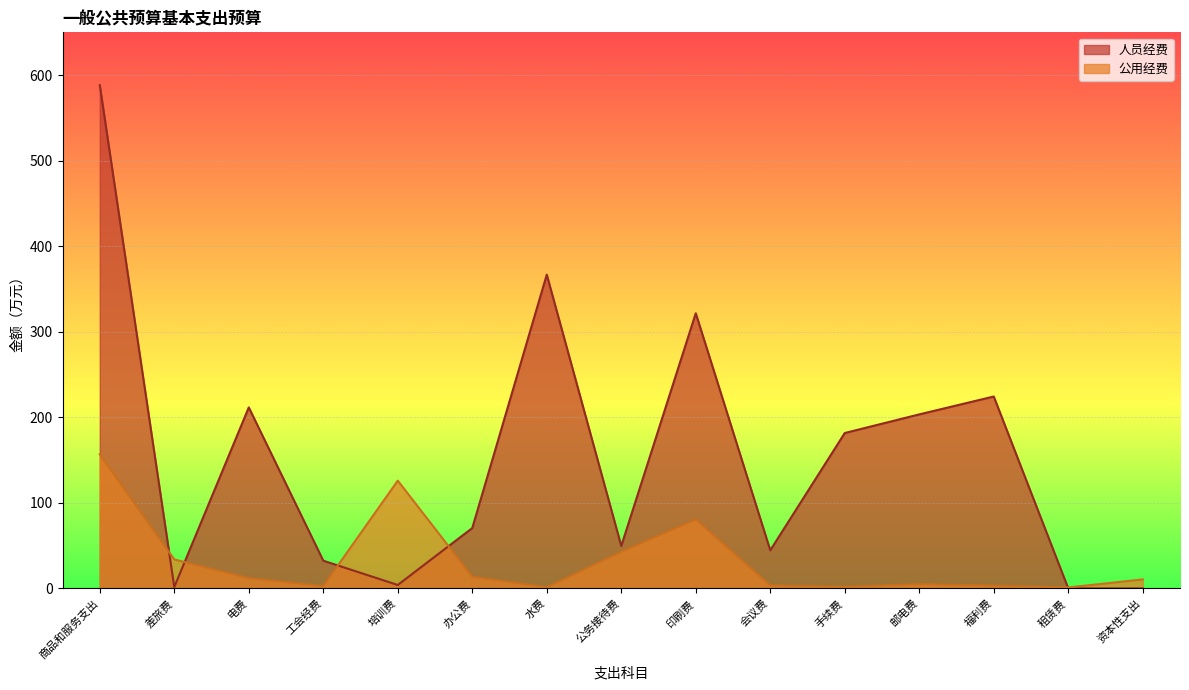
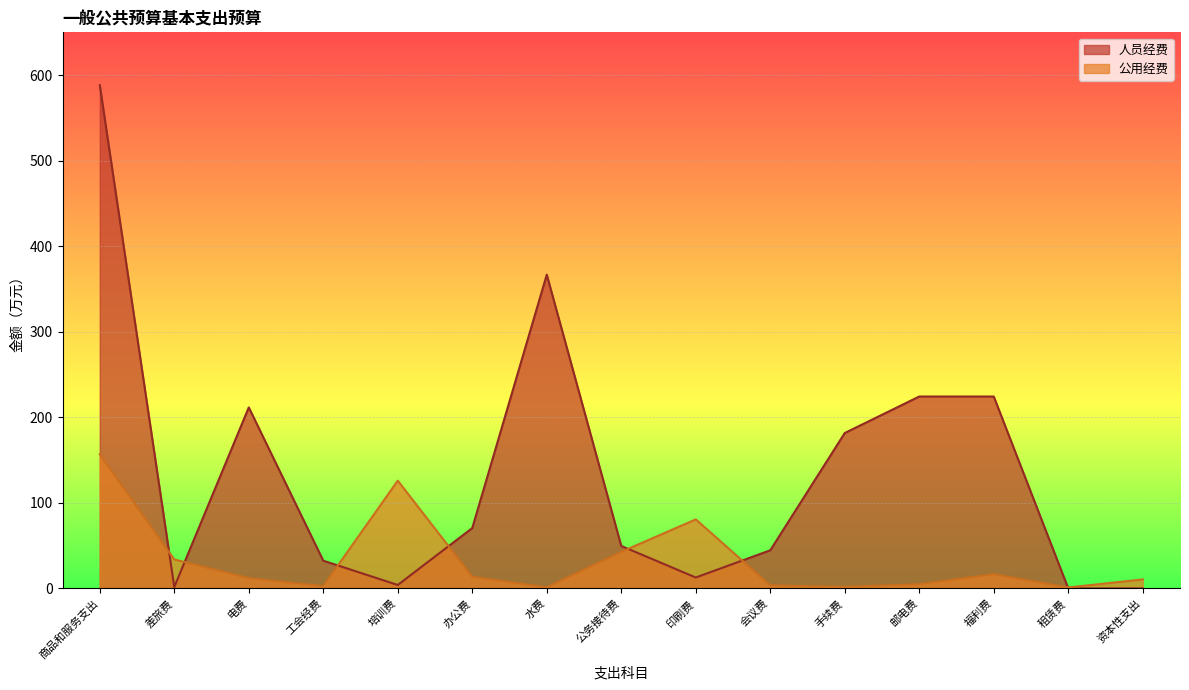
  {
    "人员经费": {
      "商品和服务支出": 590,
      "差旅费": 0,
      "电费": 210,
      "工会经费": 30,
      "培训费": 0,
      "办公费": 70,
      "水费": 370,
      "公务接待费": 50,
-     "印刷费": 320,
+     "印刷费": 10,
      "会议费": 40,
      "手续费": 180,
-     "邮电费": 200,
+     "邮电费": 220,
      "福利费": 220,
      "资本性支出": 0
    },
    "公用经费": {
      "商品和服务支出": 160,
      "差旅费": 30,
      "电费": 10,
      "工会经费": 0,
      "培训费": 130,
      "办公费": 10,
      "水费": 0,
      "公务接待费": 40,
      "印刷费": 80,
      "会议费": 0,
      "手续费": 0,
      "邮电费": 0,
-     "福利费": 0,
+     "福利费": 20,
      "资本性支出": 10
    }
  }
